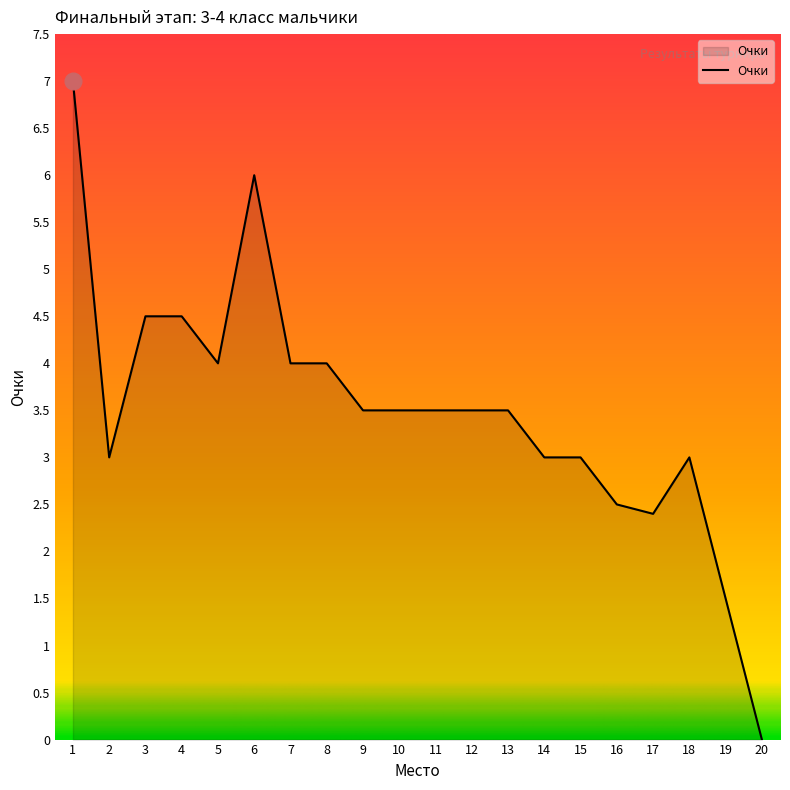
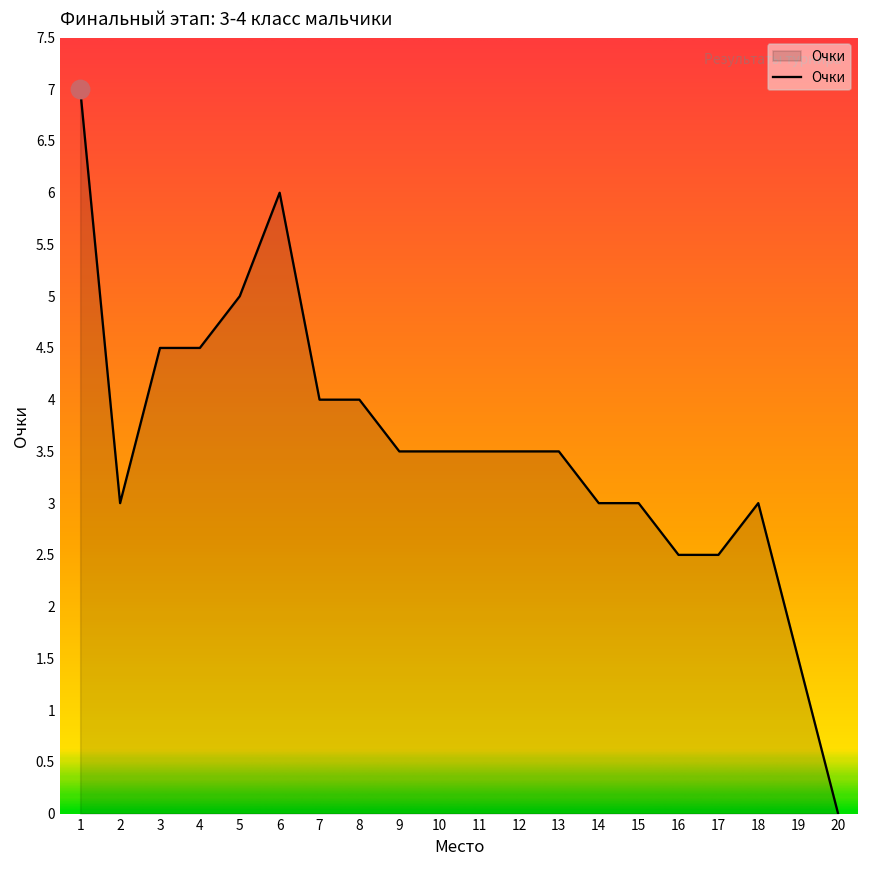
  {
    "Очки": {
      "2": 3.0,
      "3": 4.5,
      "4": 4.5,
-     "5": 4,
+     "5": 5,
      "6": 6.0,
      "7": 4.0,
      "8": 4.0,
      "9": 3.5,
      "10": 3.5,
      "11": 3.5,
      "12": 3.5,
      "13": 3.5,
      "14": 3.0,
      "15": 3.0,
      "16": 2.5,
-     "17": 2.4,
+     "17": 2.5,
      "18": 3.0,
      "19": 1.5,
      "20": 0.0
    }
  }
